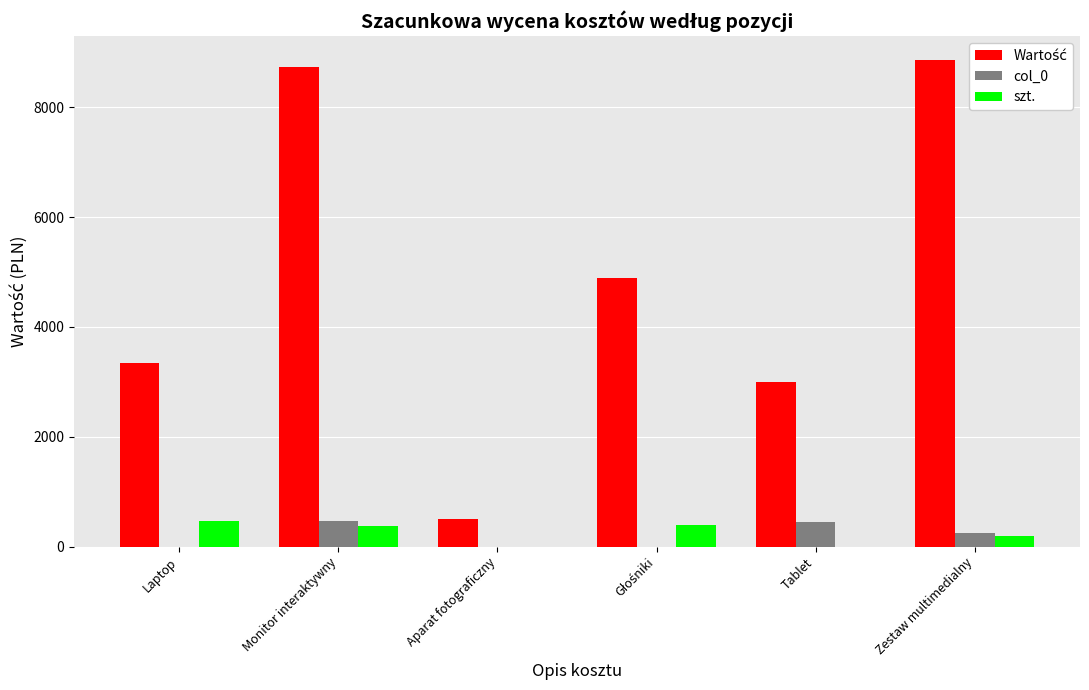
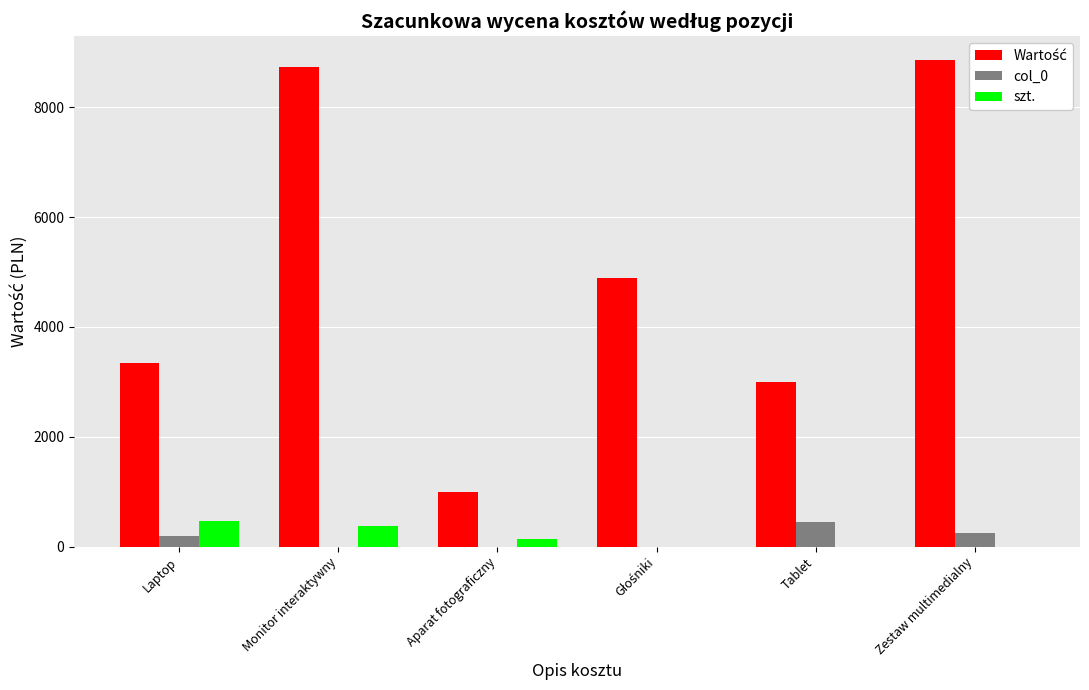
  {
    "Wartość": {
      "Laptop": 3400,
      "Monitor interaktywny": 8700,
-     "Aparat fotograficzny": 500,
+     "Aparat fotograficzny": 1000,
      "Głośniki": 4900,
      "Tablet": 3000,
      "Zestaw multimedialny": 8900
    },
    "col_0": {
-     "Laptop": 0,
-     "Monitor interaktywny": 500,
+     "Laptop": 200,
+     "Monitor interaktywny": 0,
      "Tablet": 400,
      "Zestaw multimedialny": 200
    },
    "szt.": {
      "Laptop": 500,
      "Monitor interaktywny": 400,
-     "Aparat fotograficzny": 0,
-     "Głośniki": 400,
-     "Zestaw multimedialny": 200
+     "Aparat fotograficzny": 100,
+     "Głośniki": 0,
+     "Zestaw multimedialny": 0
    }
  }
